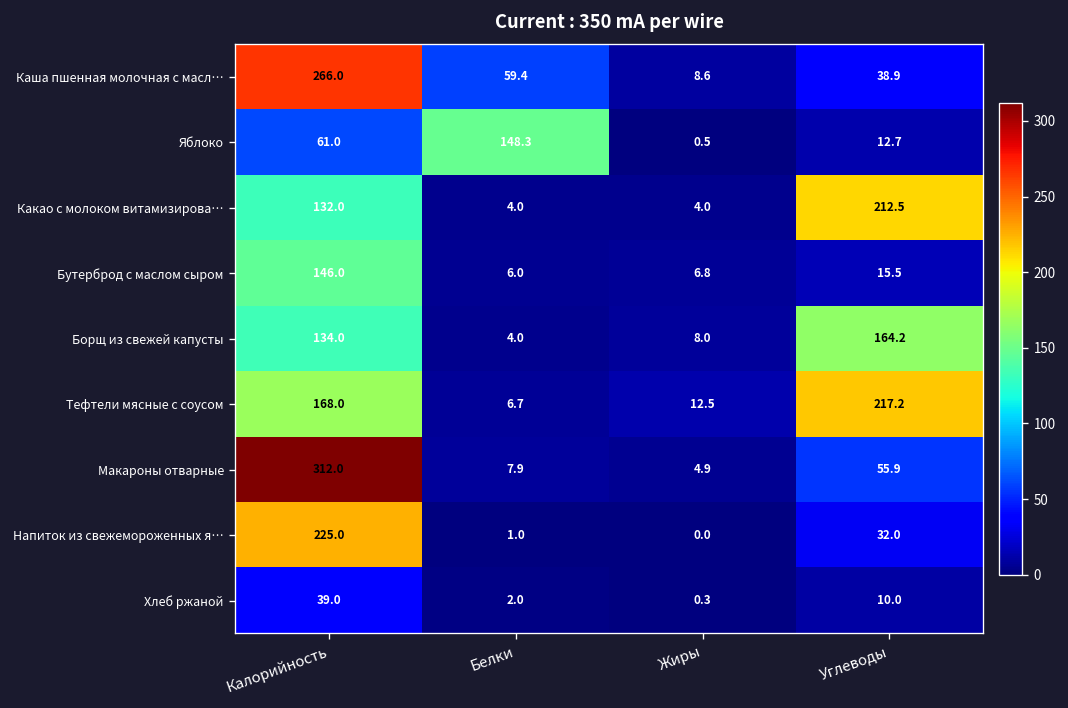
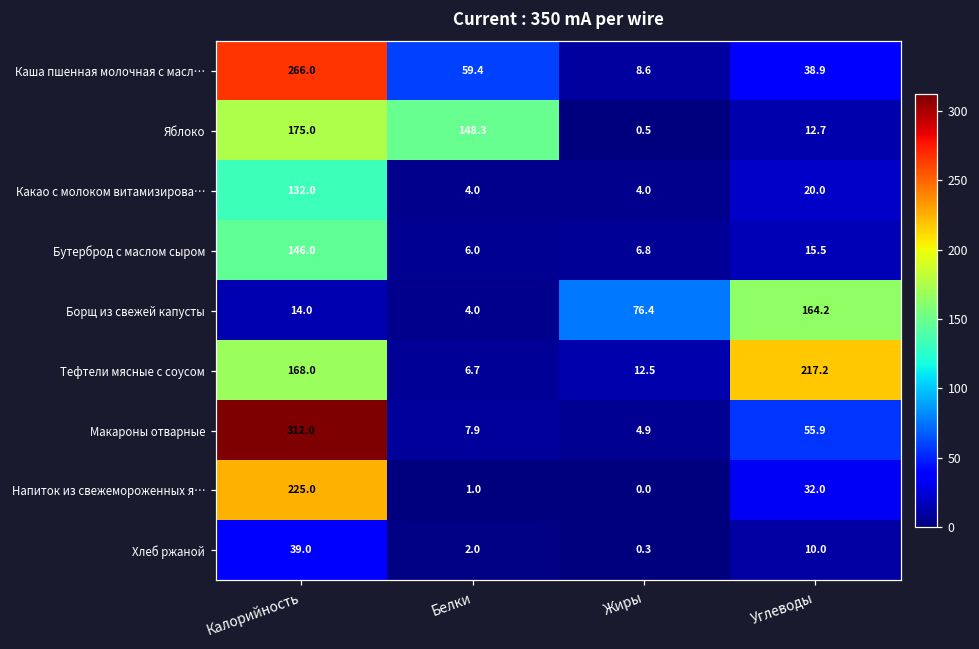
  {
    "Каша пшенная молочная с масл…": {
      "Калорийность": 266.0,
      "Белки": 59.4,
      "Жиры": 8.6,
      "Углеводы": 38.9
    },
    "Яблоко": {
-     "Калорийность": 61.0,
+     "Калорийность": 175.0,
      "Белки": 148.3,
      "Жиры": 0.5,
      "Углеводы": 12.7
    },
    "Какао с молоком витамизирова…": {
      "Калорийность": 132.0,
      "Белки": 4.0,
      "Жиры": 4.0,
-     "Углеводы": 212.5
+     "Углеводы": 20.0
    },
    "Бутерброд с маслом сыром": {
      "Калорийность": 146.0,
      "Белки": 6.0,
      "Жиры": 6.8,
      "Углеводы": 15.5
    },
    "Борщ из свежей капусты": {
-     "Калорийность": 134.0,
+     "Калорийность": 14.0,
      "Белки": 4.0,
-     "Жиры": 8.0,
+     "Жиры": 76.4,
      "Углеводы": 164.2
    },
    "Тефтели мясные с соусом": {
      "Калорийность": 168.0,
      "Белки": 6.7,
      "Жиры": 12.5,
      "Углеводы": 217.2
    },
    "Макароны отварные": {
      "Калорийность": 312.0,
      "Белки": 7.9,
      "Жиры": 4.9,
      "Углеводы": 55.9
    },
    "Напиток из свежемороженных я…": {
      "Калорийность": 225.0,
      "Белки": 1.0,
      "Жиры": 0.0,
      "Углеводы": 32.0
    },
    "Хлеб ржаной": {
      "Калорийность": 39.0,
      "Белки": 2.0,
      "Жиры": 0.3,
      "Углеводы": 10.0
    }
  }
